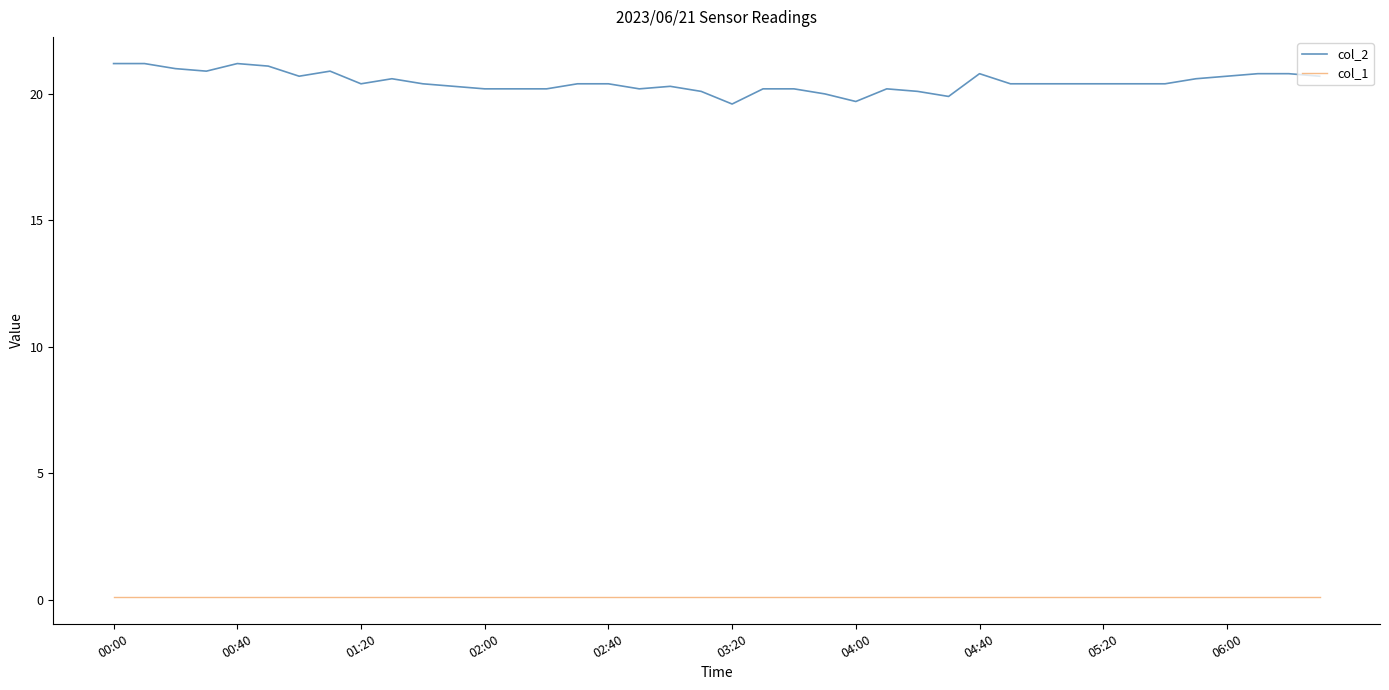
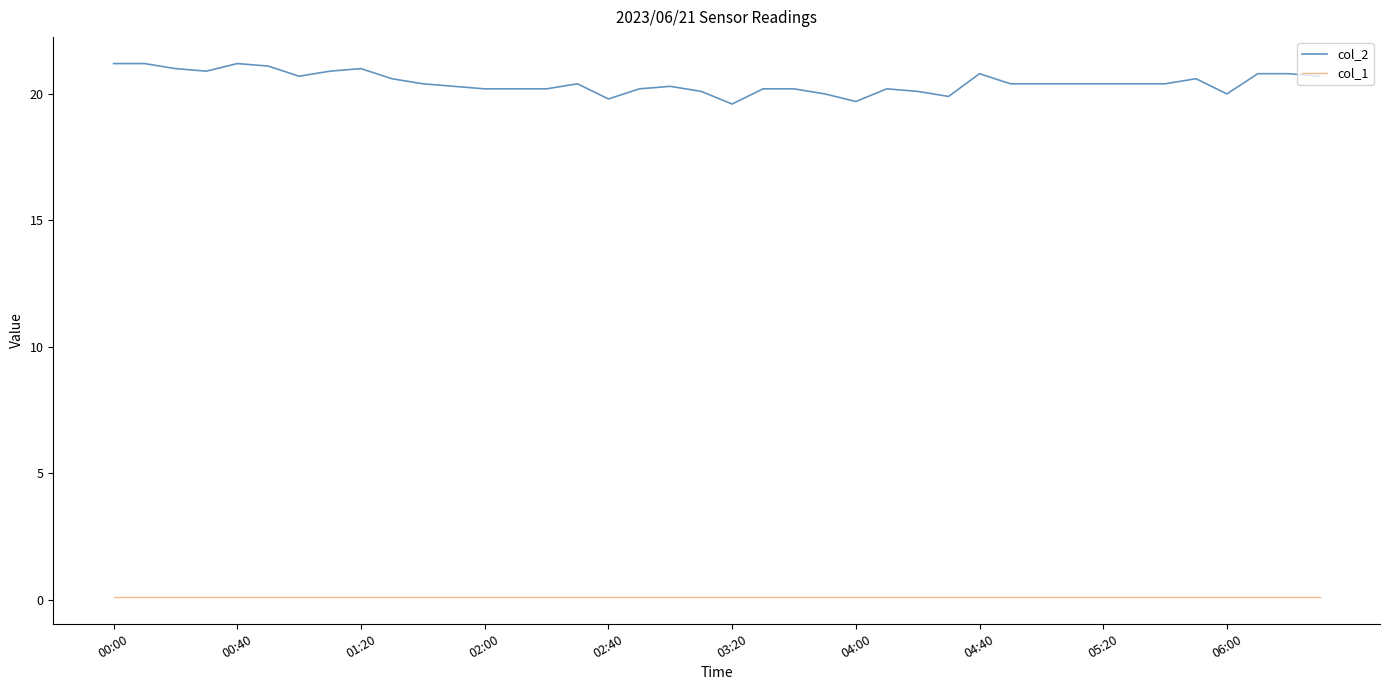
  {
    "col_2": {
      "00:00": 21.2,
      "00:40": 21.2,
-     "01:20": 20.4,
+     "01:20": 21.0,
      "02:00": 20.2,
-     "02:40": 20.4,
+     "02:40": 19.8,
      "03:20": 19.6,
      "04:00": 19.7,
      "04:40": 20.8,
      "05:20": 20.4,
-     "06:00": 20.7
+     "06:00": 20.0
    },
    "col_1": {
      "00:00": 0.1,
      "00:40": 0.1,
      "01:20": 0.1,
      "02:00": 0.1,
      "02:40": 0.1,
      "03:20": 0.1,
      "04:00": 0.1,
      "04:40": 0.1,
      "05:20": 0.1,
      "06:00": 0.1
    }
  }
